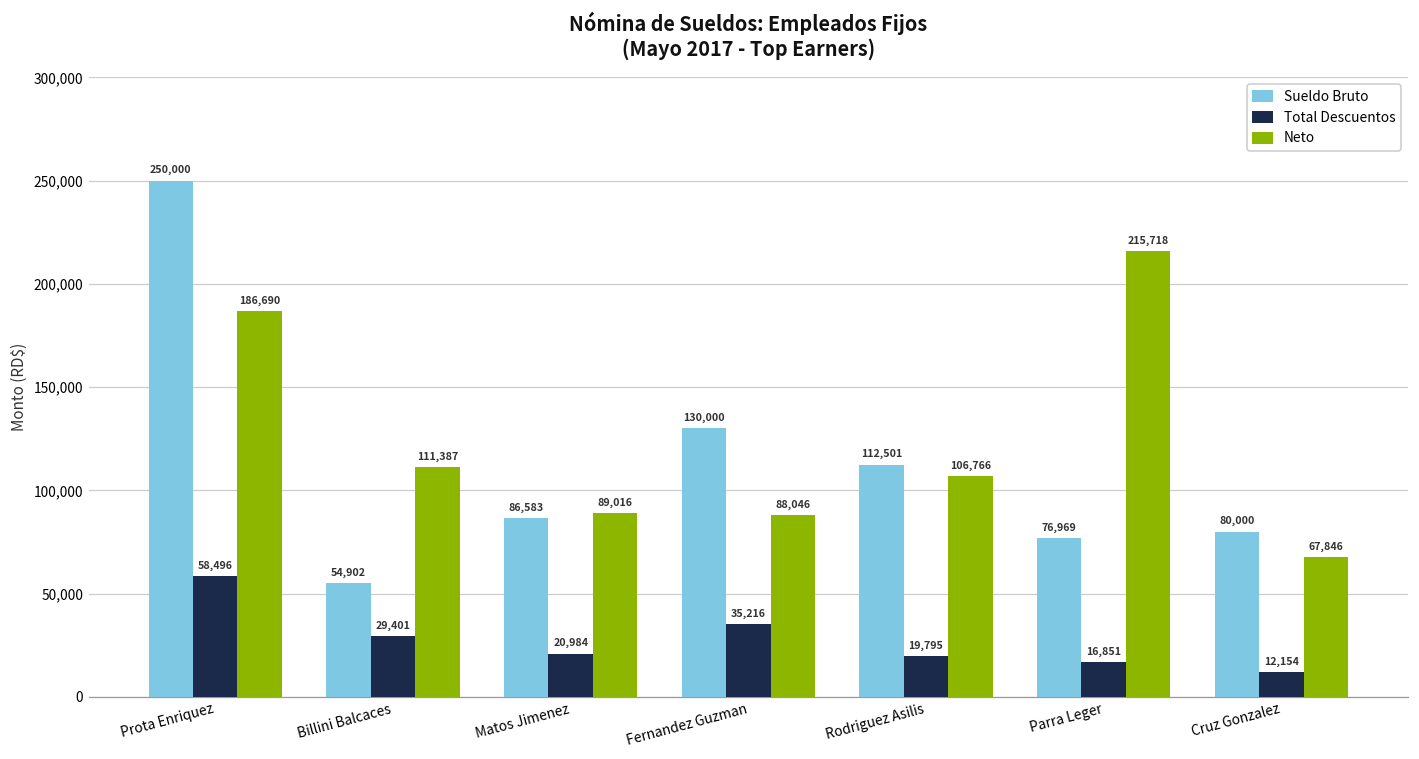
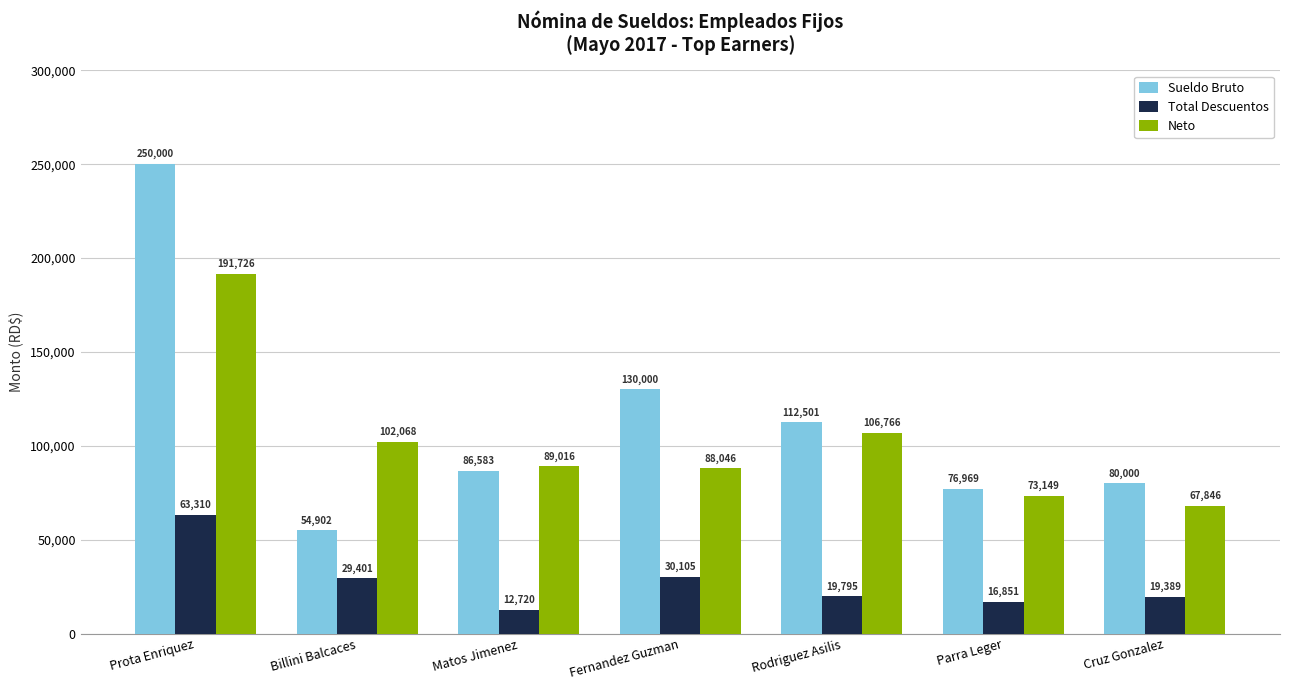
  {
    "Sueldo Bruto": {
      "Prota Enriquez": "250,000",
      "Billini Balcaces": "54,902",
      "Matos Jimenez": "86,583",
      "Fernandez Guzman": "130,000",
      "Rodriguez Asilis": "112,501",
      "Parra Leger": "76,969",
      "Cruz Gonzalez": "80,000"
    },
    "Total Descuentos": {
-     "Prota Enriquez": "58,496",
+     "Prota Enriquez": "63,310",
      "Billini Balcaces": "29,401",
-     "Matos Jimenez": "20,984",
-     "Fernandez Guzman": "35,216",
+     "Matos Jimenez": "12,720",
+     "Fernandez Guzman": "30,105",
      "Rodriguez Asilis": "19,795",
      "Parra Leger": "16,851",
-     "Cruz Gonzalez": "12,154"
+     "Cruz Gonzalez": "19,389"
    },
    "Neto": {
-     "Prota Enriquez": "186,690",
-     "Billini Balcaces": "111,387",
+     "Prota Enriquez": "191,726",
+     "Billini Balcaces": "102,068",
      "Matos Jimenez": "89,016",
      "Fernandez Guzman": "88,046",
      "Rodriguez Asilis": "106,766",
-     "Parra Leger": "215,718",
+     "Parra Leger": "73,149",
      "Cruz Gonzalez": "67,846"
    }
  }
